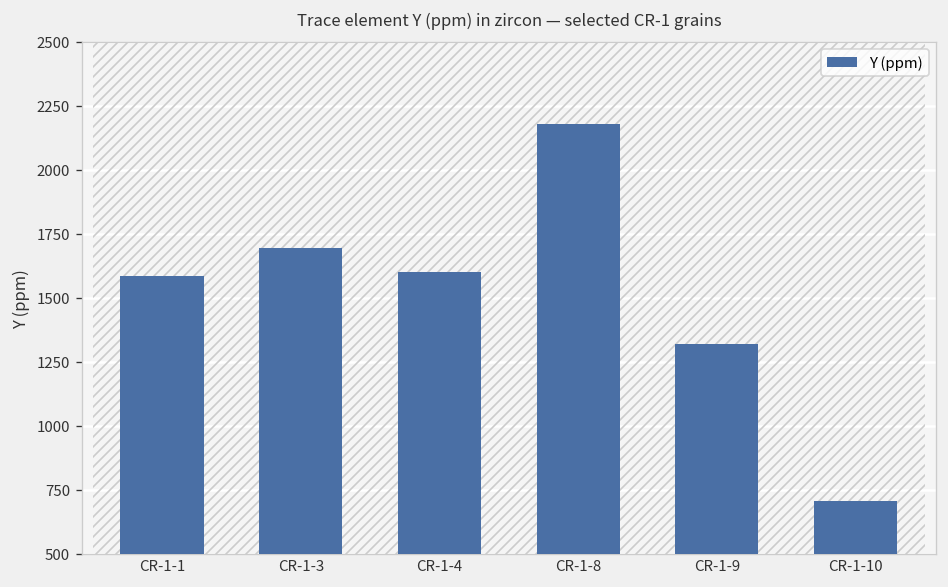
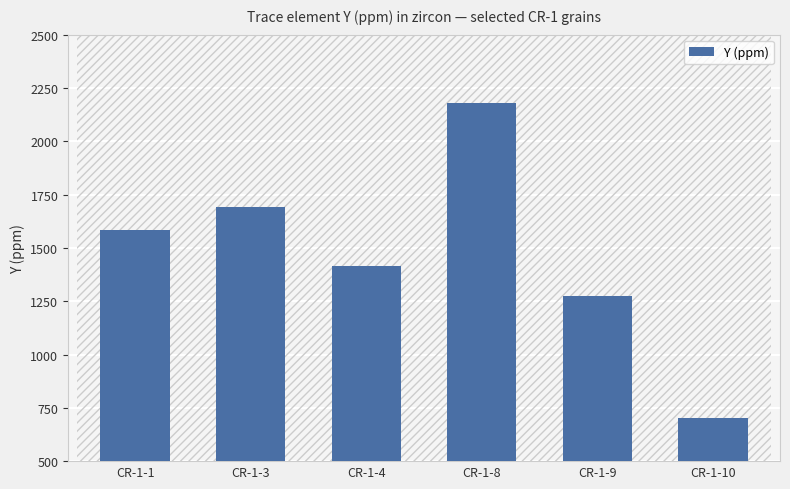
  {
    "CR-1-1": 1580,
    "CR-1-3": 1690,
-   "CR-1-4": 1600,
+   "CR-1-4": 1420,
    "CR-1-8": 2180,
-   "CR-1-9": 1320,
+   "CR-1-9": 1280,
    "CR-1-10": 700
  }
